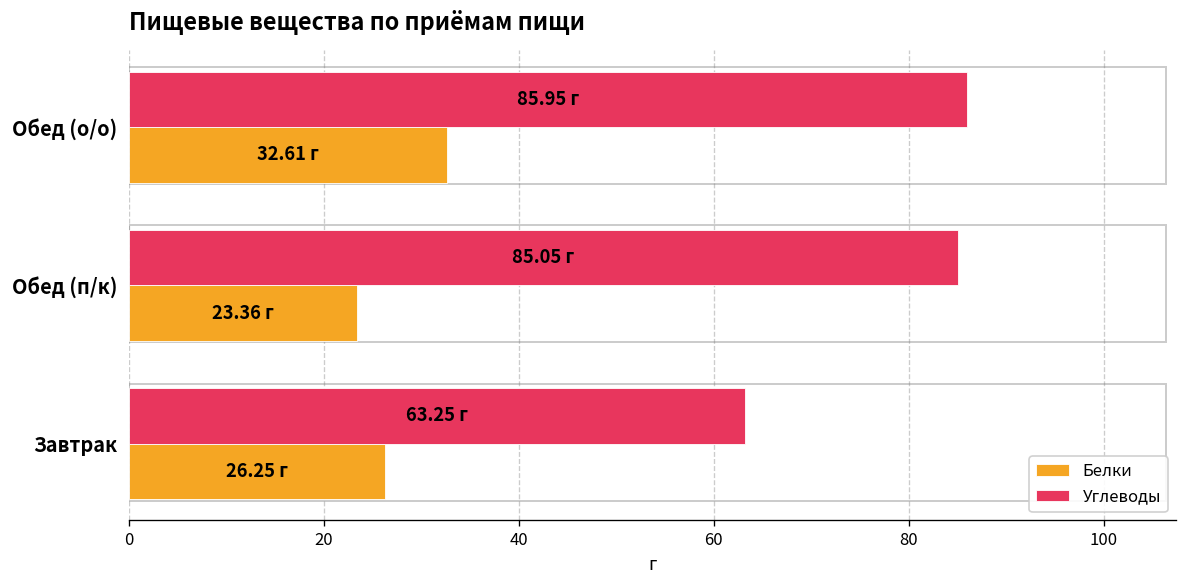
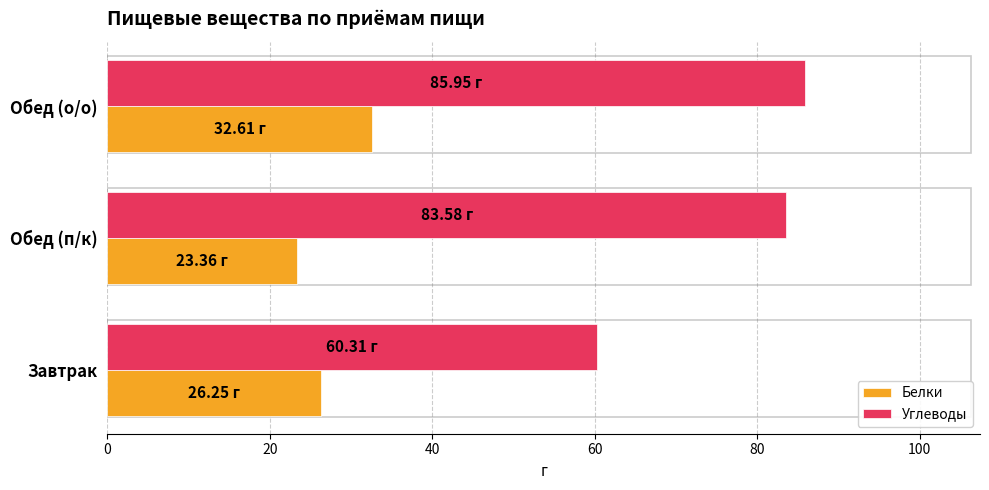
  {
    "Белки": {
      "Обед (о/о)": 32.61,
      "Обед (п/к)": 23.36,
      "Завтрак": 26.25
    },
    "Углеводы": {
      "Обед (о/о)": 85.95,
-     "Обед (п/к)": 85.05,
-     "Завтрак": 63.25
+     "Обед (п/к)": 83.58,
+     "Завтрак": 60.31
    }
  }
